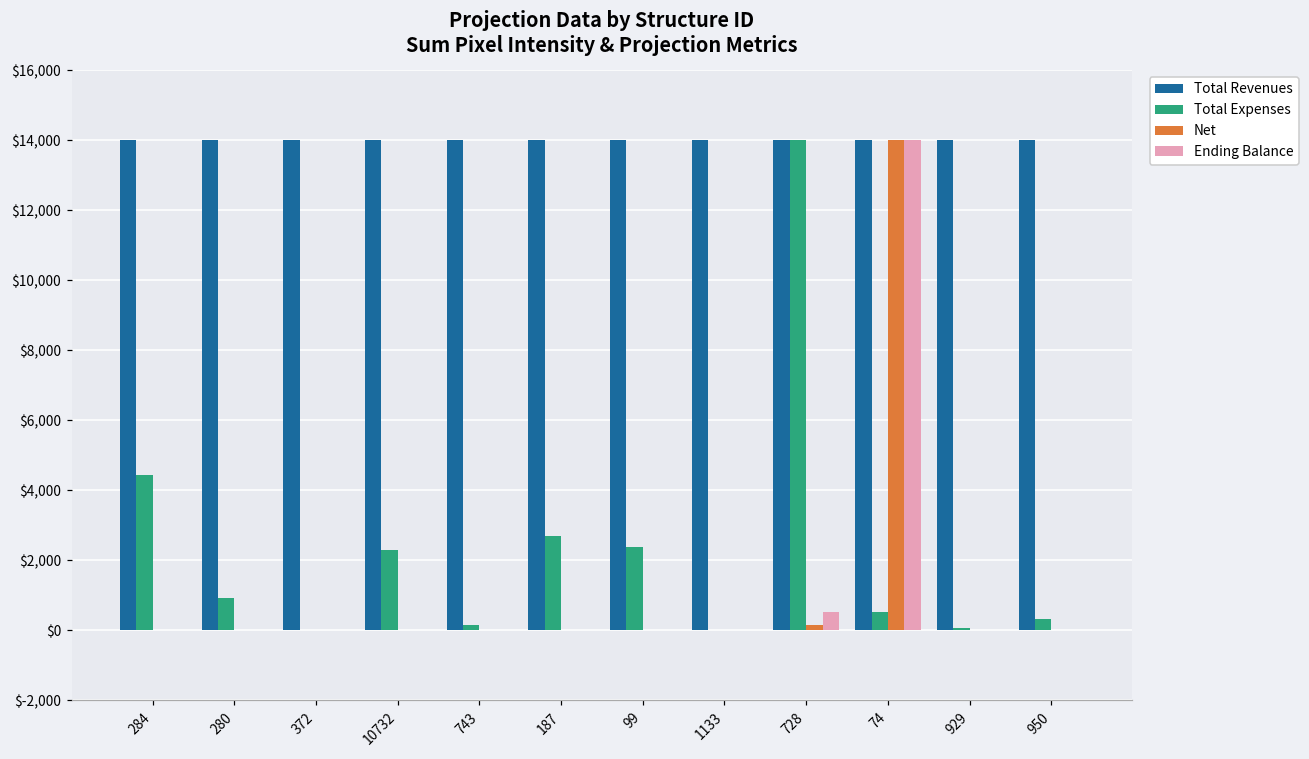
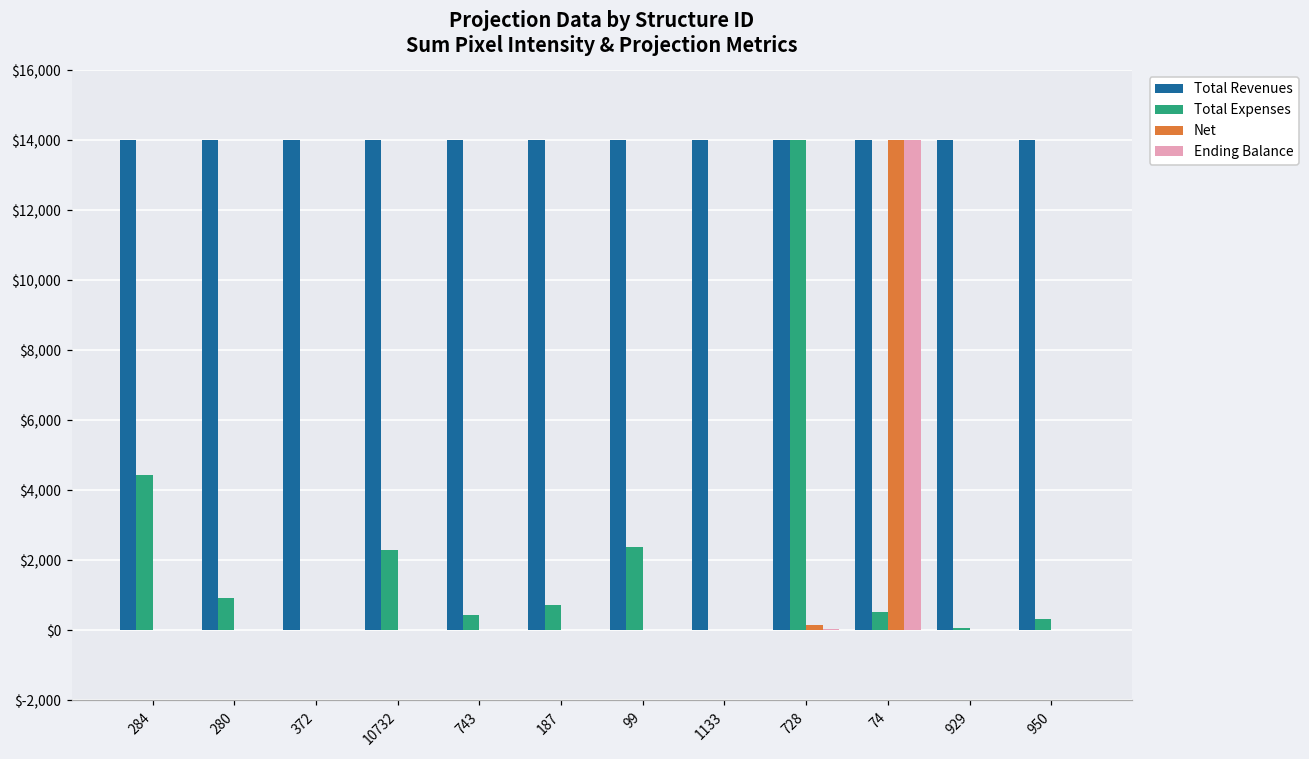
  {
    "Total Revenues": {
      "284": "$14,000",
      "280": "$14,000",
      "372": "$14,000",
      "10732": "$14,000",
      "743": "$14,000",
      "187": "$14,000",
      "99": "$14,000",
      "1133": "$14,000",
      "728": "$14,000",
      "74": "$14,000",
      "929": "$14,000",
      "950": "$14,000"
    },
    "Total Expenses": {
      "284": "$4,400",
      "280": "$900",
      "10732": "$2,300",
-     "743": "$100",
-     "187": "$2,700",
+     "743": "$400",
+     "187": "$700",
      "99": "$2,400",
      "728": "$14,000",
      "74": "$500",
      "950": "$300"
    },
    "Net": {
      "280": "$0",
      "372": "$0",
      "187": "$0",
      "1133": "$0",
      "728": "$200",
      "74": "$14,000",
      "950": "$0"
    },
    "Ending Balance": {
      "280": "$0",
      "372": "$0",
      "187": "$0",
      "1133": "$0",
-     "728": "$500",
+     "728": "$0",
      "74": "$14,000",
      "950": "$0"
    }
  }
